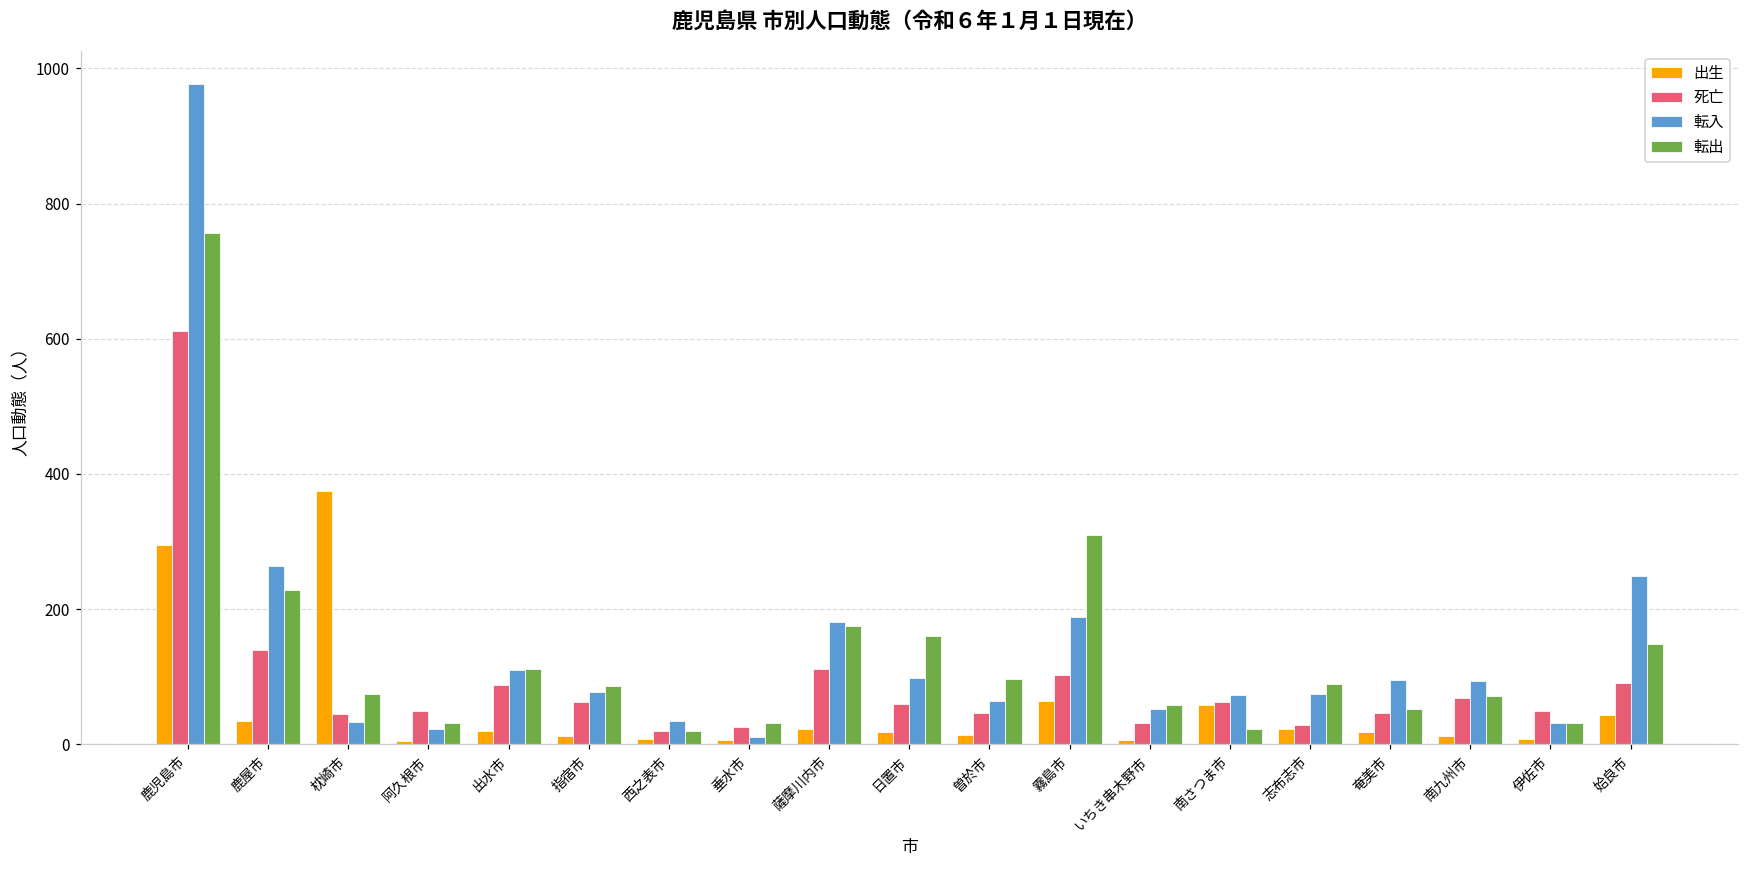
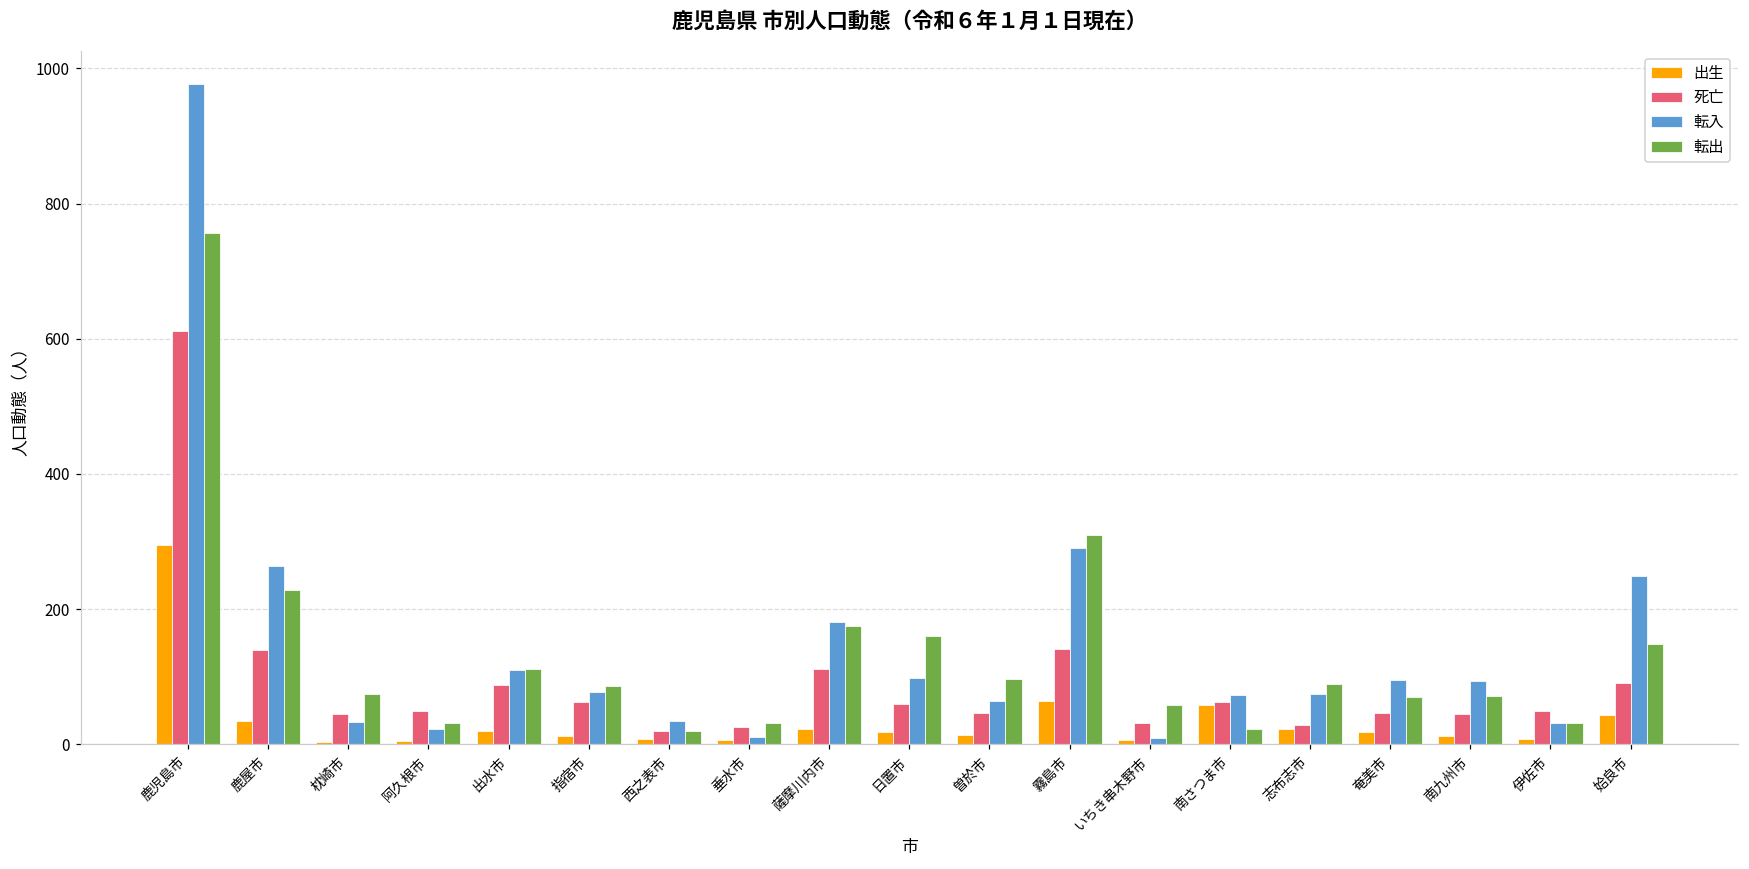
  {
    "出生": {
      "鹿児島市": 300,
      "鹿屋市": 40,
-     "枕崎市": 380,
+     "枕崎市": 0,
      "阿久根市": 10,
      "出水市": 20,
      "指宿市": 10,
      "西之表市": 10,
      "垂水市": 10,
      "薩摩川内市": 20,
      "日置市": 20,
      "曽於市": 10,
      "霧島市": 60,
      "いちき串木野市": 10,
      "南さつま市": 60,
      "志布志市": 20,
      "奄美市": 20,
      "南九州市": 10,
      "伊佐市": 10,
      "姶良市": 40
    },
    "死亡": {
      "鹿児島市": 610,
      "鹿屋市": 140,
      "枕崎市": 50,
      "阿久根市": 50,
      "出水市": 90,
      "指宿市": 60,
      "西之表市": 20,
      "垂水市": 30,
      "薩摩川内市": 110,
      "日置市": 60,
      "曽於市": 50,
-     "霧島市": 100,
+     "霧島市": 140,
      "いちき串木野市": 30,
      "南さつま市": 60,
      "志布志市": 30,
      "奄美市": 50,
-     "南九州市": 70,
+     "南九州市": 50,
      "伊佐市": 50,
      "姶良市": 90
    },
    "転入": {
      "鹿児島市": 980,
      "鹿屋市": 260,
      "枕崎市": 30,
      "阿久根市": 20,
      "出水市": 110,
      "指宿市": 80,
      "西之表市": 40,
      "垂水市": 10,
      "薩摩川内市": 180,
      "日置市": 100,
      "曽於市": 60,
-     "霧島市": 190,
-     "いちき串木野市": 50,
+     "霧島市": 290,
+     "いちき串木野市": 10,
      "南さつま市": 70,
      "志布志市": 80,
      "奄美市": 100,
      "南九州市": 90,
      "伊佐市": 30,
      "姶良市": 250
    },
    "転出": {
      "鹿児島市": 760,
      "鹿屋市": 230,
      "枕崎市": 80,
      "阿久根市": 30,
      "出水市": 110,
      "指宿市": 90,
      "西之表市": 20,
      "垂水市": 30,
      "薩摩川内市": 180,
      "日置市": 160,
      "曽於市": 100,
      "霧島市": 310,
      "いちき串木野市": 60,
      "南さつま市": 20,
      "志布志市": 90,
-     "奄美市": 50,
+     "奄美市": 70,
      "南九州市": 70,
      "伊佐市": 30,
      "姶良市": 150
    }
  }
